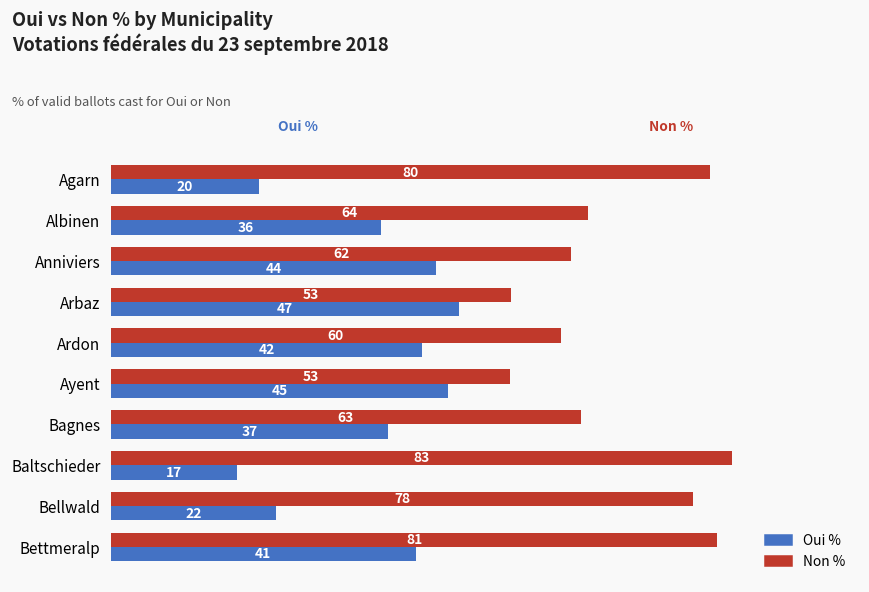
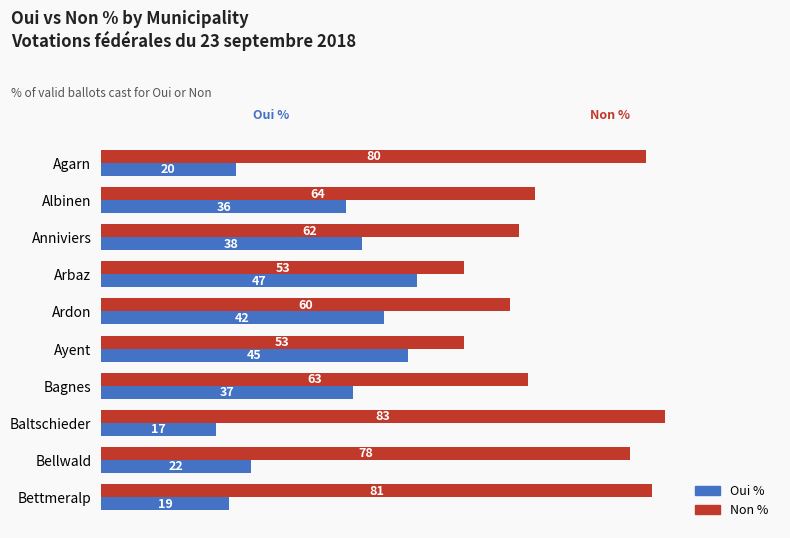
  {
    "Oui %": {
      "Agarn": 20,
      "Albinen": 36,
-     "Anniviers": 44,
+     "Anniviers": 38,
      "Arbaz": 47,
      "Ardon": 42,
      "Ayent": 45,
      "Bagnes": 37,
      "Baltschieder": 17,
      "Bellwald": 22,
-     "Bettmeralp": 41
+     "Bettmeralp": 19
    },
    "Non %": {
      "Agarn": 80,
      "Albinen": 64,
      "Anniviers": 62,
      "Arbaz": 53,
      "Ardon": 60,
      "Ayent": 53,
      "Bagnes": 63,
      "Baltschieder": 83,
      "Bellwald": 78,
      "Bettmeralp": 81
    }
  }
